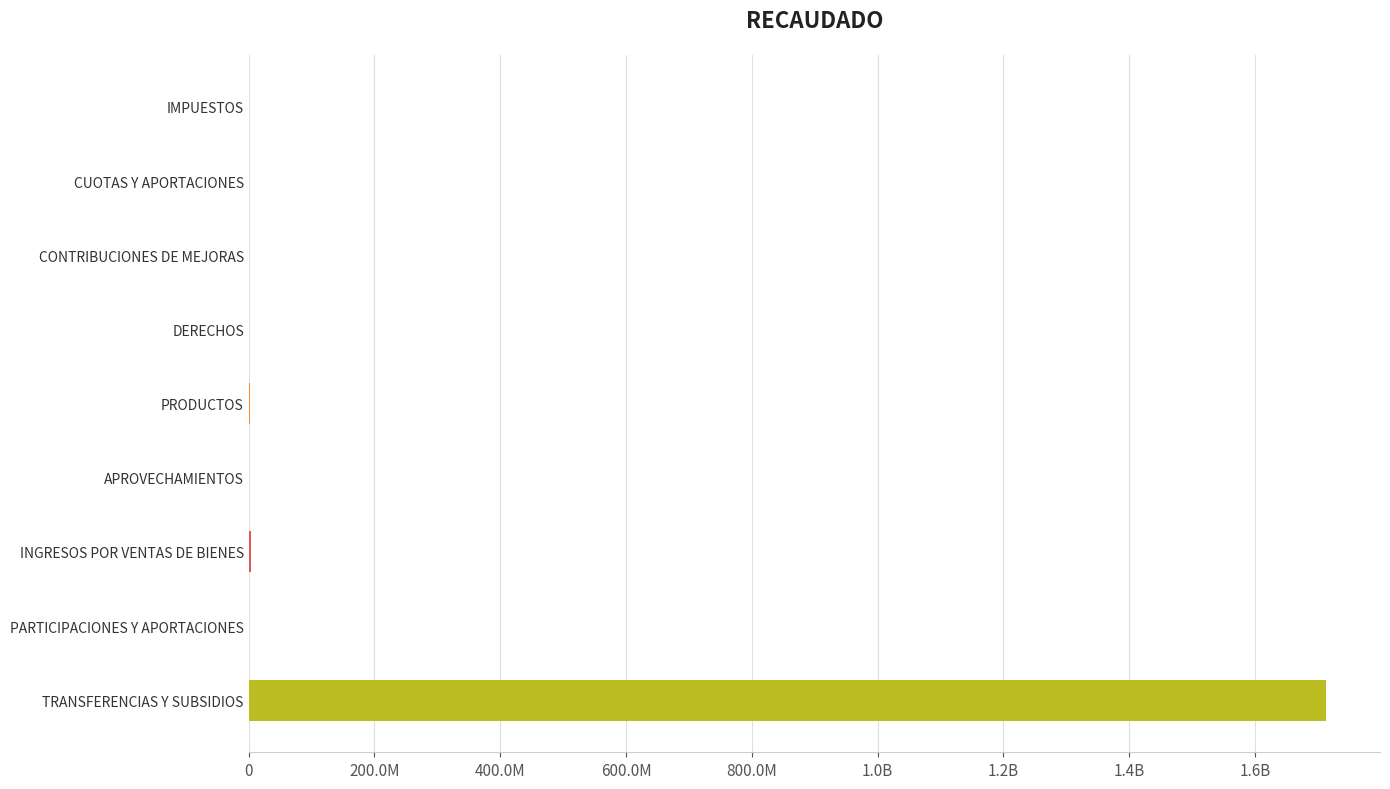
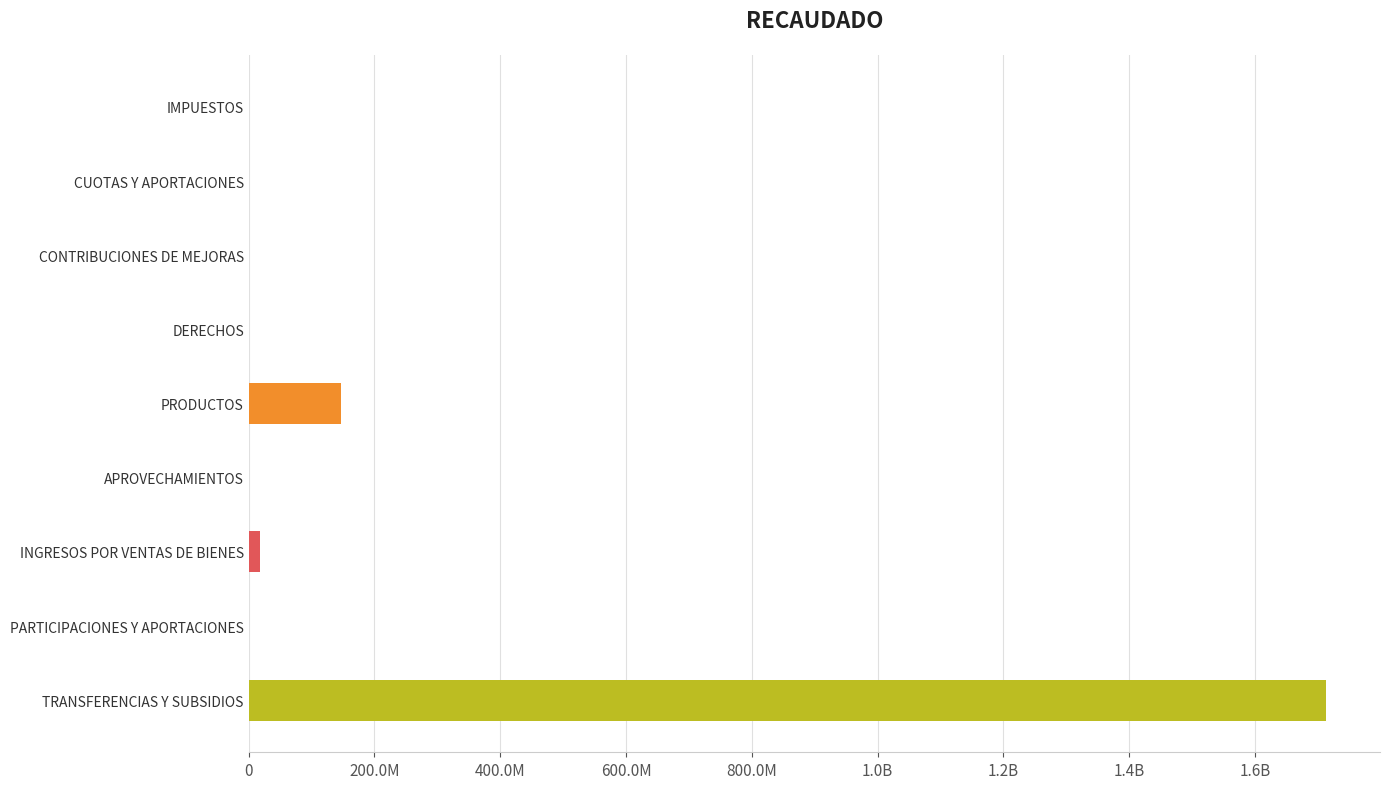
  {
    "IMPUESTOS": 0,
    "CUOTAS Y APORTACIONES": 0,
    "CONTRIBUCIONES DE MEJORAS": 0,
    "DERECHOS": 0,
-   "PRODUCTOS": 0,
+   "PRODUCTOS": 150000000,
    "APROVECHAMIENTOS": 0,
-   "INGRESOS POR VENTAS DE BIENES": 0,
+   "INGRESOS POR VENTAS DE BIENES": 20000000,
    "PARTICIPACIONES Y APORTACIONES": 0,
    "TRANSFERENCIAS Y SUBSIDIOS": 1710000000
  }
